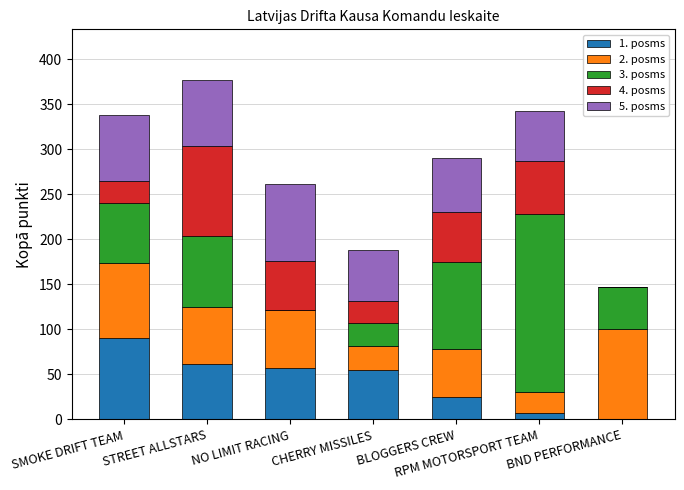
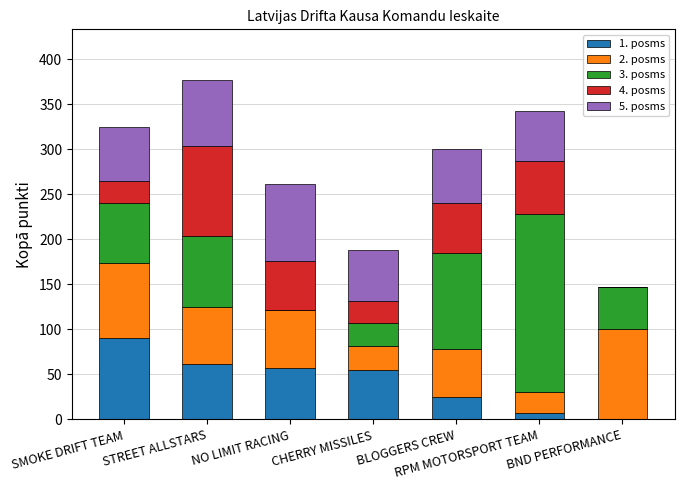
  {
    "1. posms": {
      "SMOKE DRIFT TEAM": 90,
      "STREET ALLSTARS": 60,
      "NO LIMIT RACING": 60,
      "CHERRY MISSILES": 50,
      "BLOGGERS CREW": 20,
      "RPM MOTORSPORT TEAM": 10,
      "BND PERFORMANCE": 0
    },
    "2. posms": {
      "SMOKE DRIFT TEAM": 80,
      "STREET ALLSTARS": 60,
      "NO LIMIT RACING": 60,
      "CHERRY MISSILES": 30,
      "BLOGGERS CREW": 50,
      "RPM MOTORSPORT TEAM": 20,
      "BND PERFORMANCE": 100
    },
    "3. posms": {
      "SMOKE DRIFT TEAM": 70,
      "STREET ALLSTARS": 80,
      "NO LIMIT RACING": 0,
      "CHERRY MISSILES": 30,
-     "BLOGGERS CREW": 100,
+     "BLOGGERS CREW": 110,
      "RPM MOTORSPORT TEAM": 200,
      "BND PERFORMANCE": 50
    },
    "4. posms": {
      "SMOKE DRIFT TEAM": 30,
      "STREET ALLSTARS": 100,
      "NO LIMIT RACING": 50,
      "CHERRY MISSILES": 20,
      "BLOGGERS CREW": 60,
      "RPM MOTORSPORT TEAM": 60,
      "BND PERFORMANCE": 0
    },
    "5. posms": {
-     "SMOKE DRIFT TEAM": 70,
+     "SMOKE DRIFT TEAM": 60,
      "STREET ALLSTARS": 70,
      "NO LIMIT RACING": 90,
      "CHERRY MISSILES": 60,
      "BLOGGERS CREW": 60,
      "RPM MOTORSPORT TEAM": 60,
      "BND PERFORMANCE": 0
    }
  }
